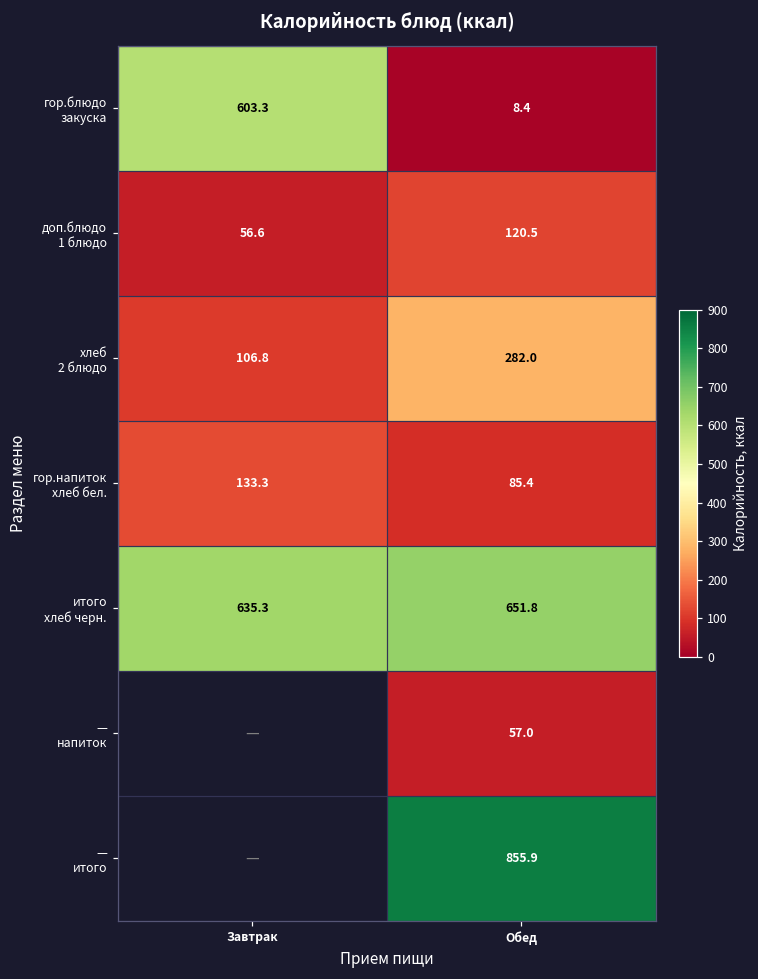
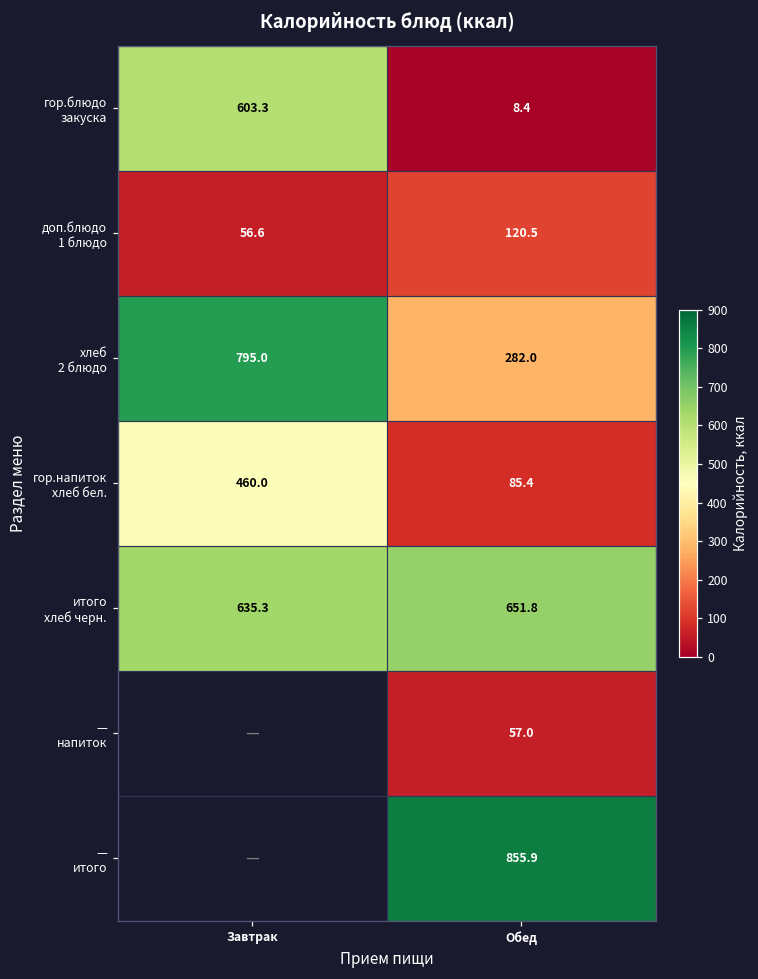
  {
    "гор.блюдо закуска": {
      "Завтрак": 603.3,
      "Обед": 8.4
    },
    "доп.блюдо 1 блюдо": {
      "Завтрак": 56.6,
      "Обед": 120.5
    },
    "хлеб 2 блюдо": {
-     "Завтрак": 106.8,
+     "Завтрак": 795.0,
      "Обед": 282.0
    },
    "гор.напиток хлеб бел.": {
-     "Завтрак": 133.3,
+     "Завтрак": 460.0,
      "Обед": 85.4
    },
    "итого хлеб черн.": {
      "Завтрак": 635.3,
      "Обед": 651.8
    },
    "— напиток": {
      "Обед": 57.0
    },
    "— итого": {
      "Обед": 855.9
    }
  }
